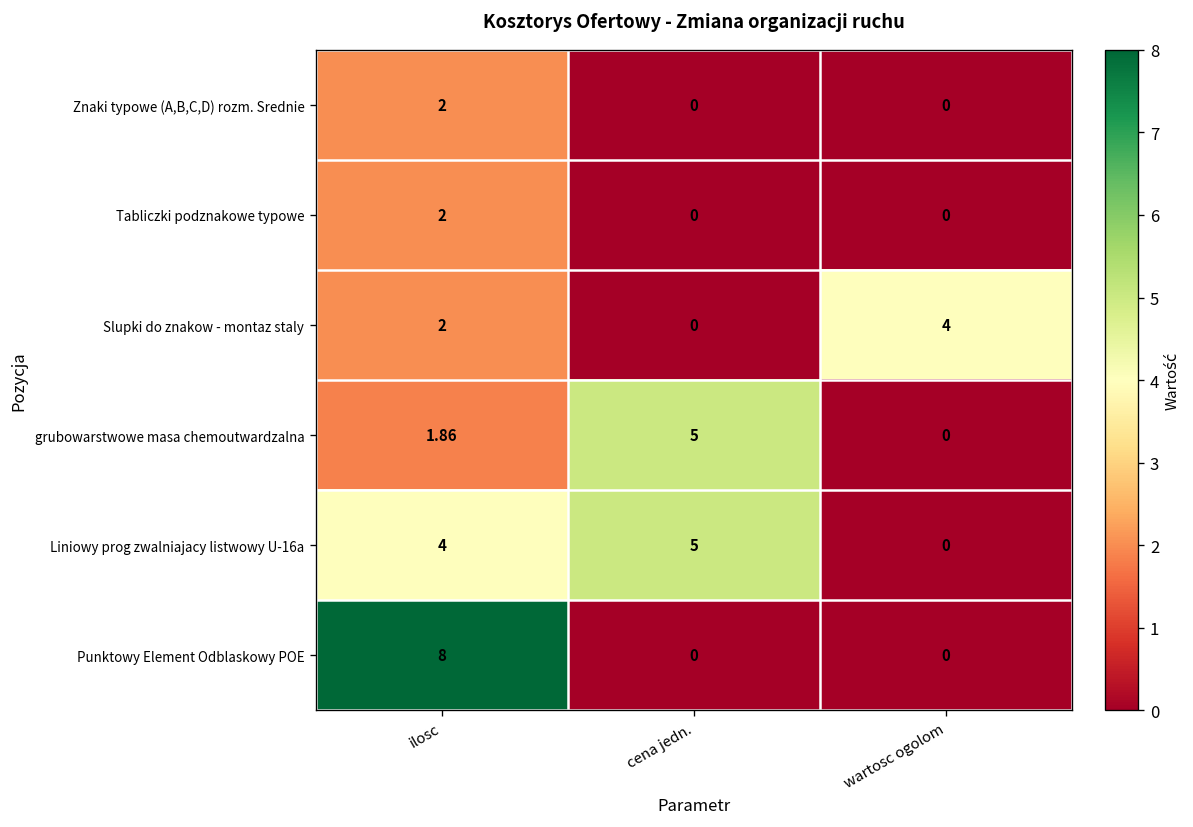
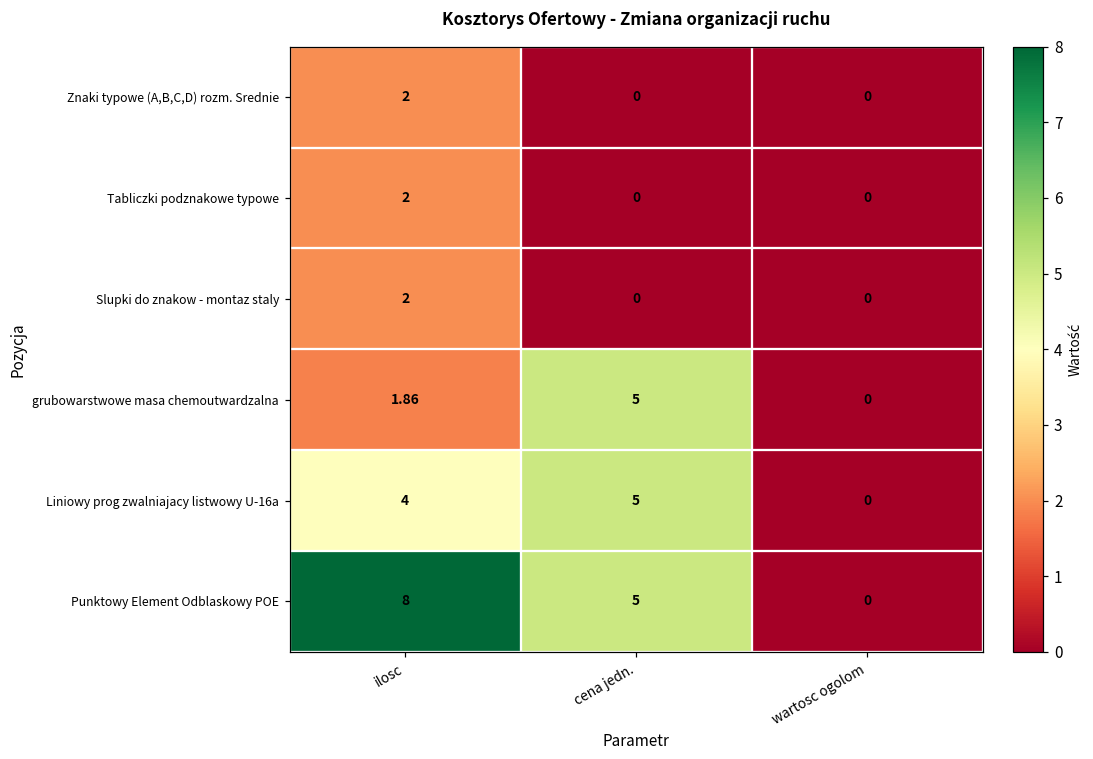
  {
    "Znaki typowe (A,B,C,D) rozm. Srednie": {
      "ilosc": 2,
      "cena jedn.": 0,
      "wartosc ogolom": 0
    },
    "Tabliczki podznakowe typowe": {
      "ilosc": 2,
      "cena jedn.": 0,
      "wartosc ogolom": 0
    },
    "Slupki do znakow - montaz staly": {
      "ilosc": 2,
      "cena jedn.": 0,
-     "wartosc ogolom": 4
+     "wartosc ogolom": 0
    },
    "grubowarstwowe masa chemoutwardzalna": {
      "ilosc": 1.86,
      "cena jedn.": 5,
      "wartosc ogolom": 0
    },
    "Liniowy prog zwalniajacy listwowy U-16a": {
      "ilosc": 4,
      "cena jedn.": 5,
      "wartosc ogolom": 0
    },
    "Punktowy Element Odblaskowy POE": {
      "ilosc": 8,
-     "cena jedn.": 0,
+     "cena jedn.": 5,
      "wartosc ogolom": 0
    }
  }
